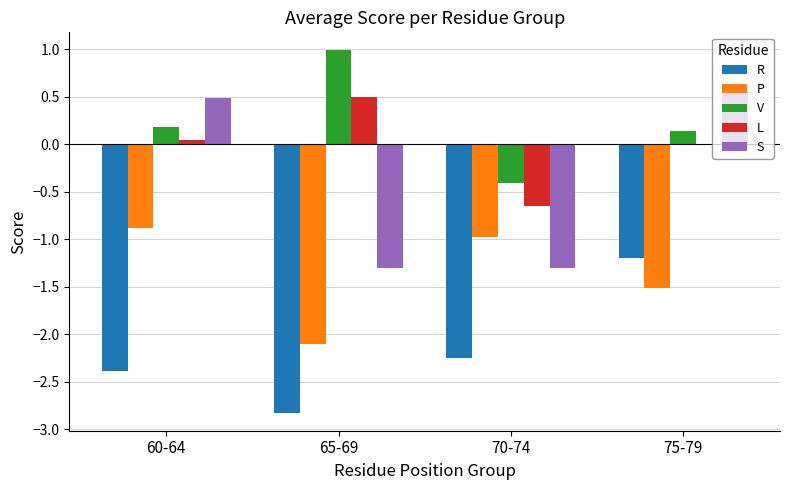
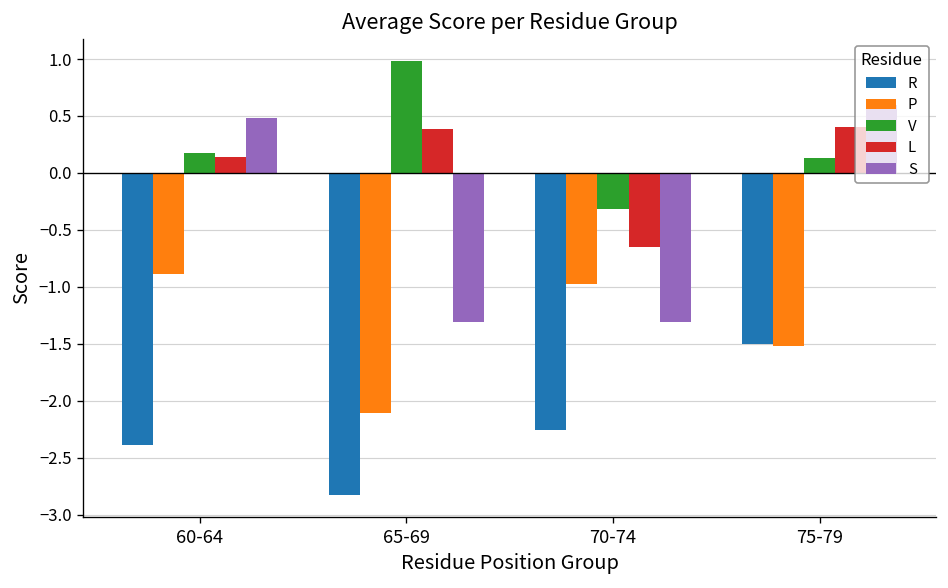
  {
    "R": {
      "60-64": -2.4,
      "65-69": -2.8,
      "70-74": -2.3,
-     "75-79": -1.2
+     "75-79": -1.5
    },
    "P": {
      "60-64": -0.9,
      "65-69": -2.1,
      "70-74": -1.0,
      "75-79": -1.5
    },
    "V": {
      "60-64": 0.2,
      "65-69": 1.0,
-     "70-74": -0.4,
+     "70-74": -0.3,
      "75-79": 0.1
    },
    "L": {
-     "60-64": 0.0,
-     "65-69": 0.5,
+     "60-64": 0.1,
+     "65-69": 0.4,
      "70-74": -0.7,
-     "75-79": 0.0
+     "75-79": 0.4
    },
    "S": {
      "60-64": 0.5,
      "65-69": -1.3,
      "70-74": -1.3
    }
  }
